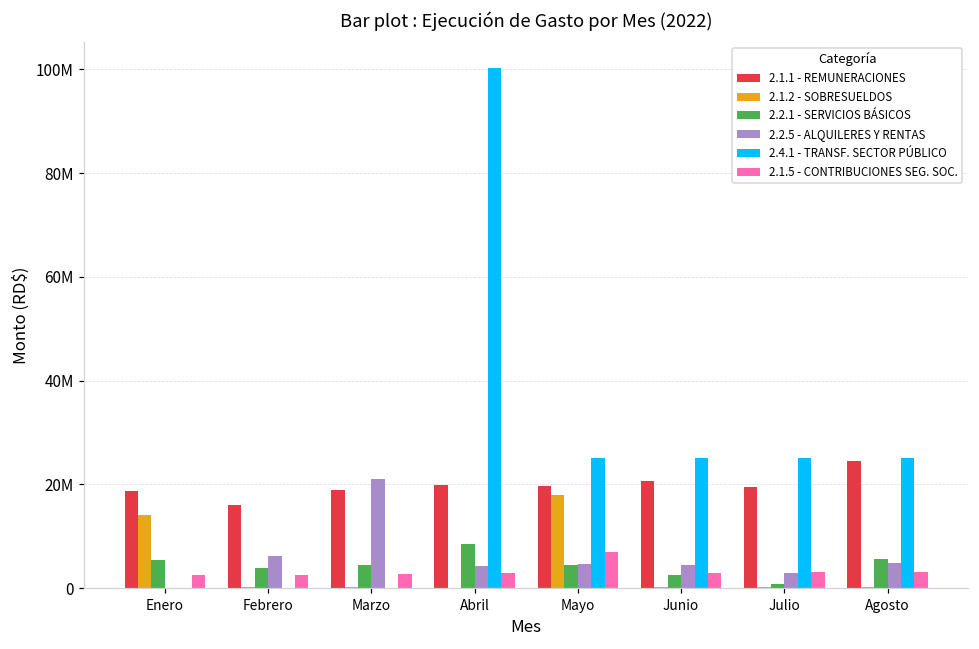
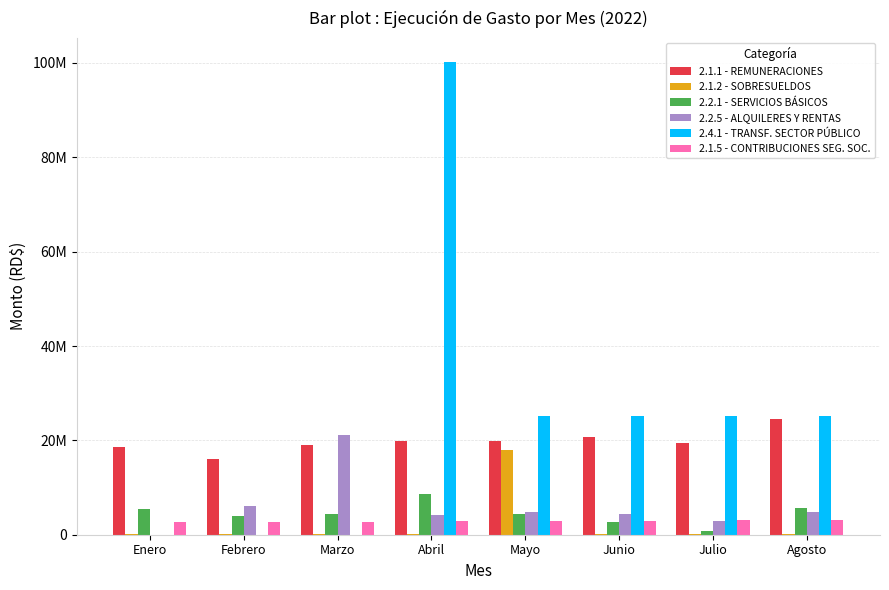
  {
    "2.1.1 - REMUNERACIONES": {
      "Enero": 19000000,
      "Febrero": 16000000,
      "Marzo": 19000000,
      "Abril": 20000000,
      "Mayo": 20000000,
      "Junio": 21000000,
      "Julio": 20000000,
      "Agosto": 24000000
    },
    "2.1.2 - SOBRESUELDOS": {
-     "Enero": 14000000,
+     "Enero": 0,
      "Mayo": 18000000
    },
    "2.2.1 - SERVICIOS BÁSICOS": {
      "Enero": 5000000,
      "Febrero": 4000000,
      "Marzo": 4000000,
      "Abril": 9000000,
      "Mayo": 4000000,
      "Junio": 3000000,
      "Julio": 1000000,
      "Agosto": 6000000
    },
    "2.2.5 - ALQUILERES Y RENTAS": {
      "Enero": 0,
      "Febrero": 6000000,
      "Marzo": 21000000,
      "Abril": 4000000,
      "Mayo": 5000000,
      "Junio": 4000000,
      "Julio": 3000000,
      "Agosto": 5000000
    },
    "2.4.1 - TRANSF. SECTOR PÚBLICO": {
      "Enero": 0,
      "Febrero": 0,
      "Marzo": 0,
      "Abril": 100000000,
      "Mayo": 25000000,
      "Junio": 25000000,
      "Julio": 25000000,
      "Agosto": 25000000
    },
    "2.1.5 - CONTRIBUCIONES SEG. SOC.": {
      "Enero": 3000000,
      "Febrero": 3000000,
      "Marzo": 3000000,
      "Abril": 3000000,
-     "Mayo": 7000000,
+     "Mayo": 3000000,
      "Junio": 3000000,
      "Julio": 3000000,
      "Agosto": 3000000
    }
  }
